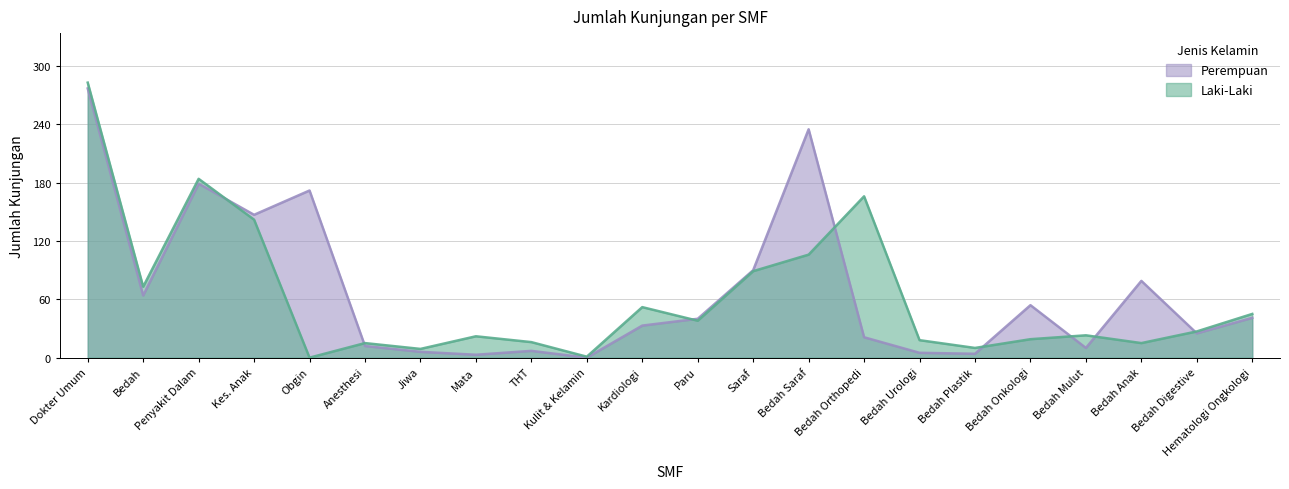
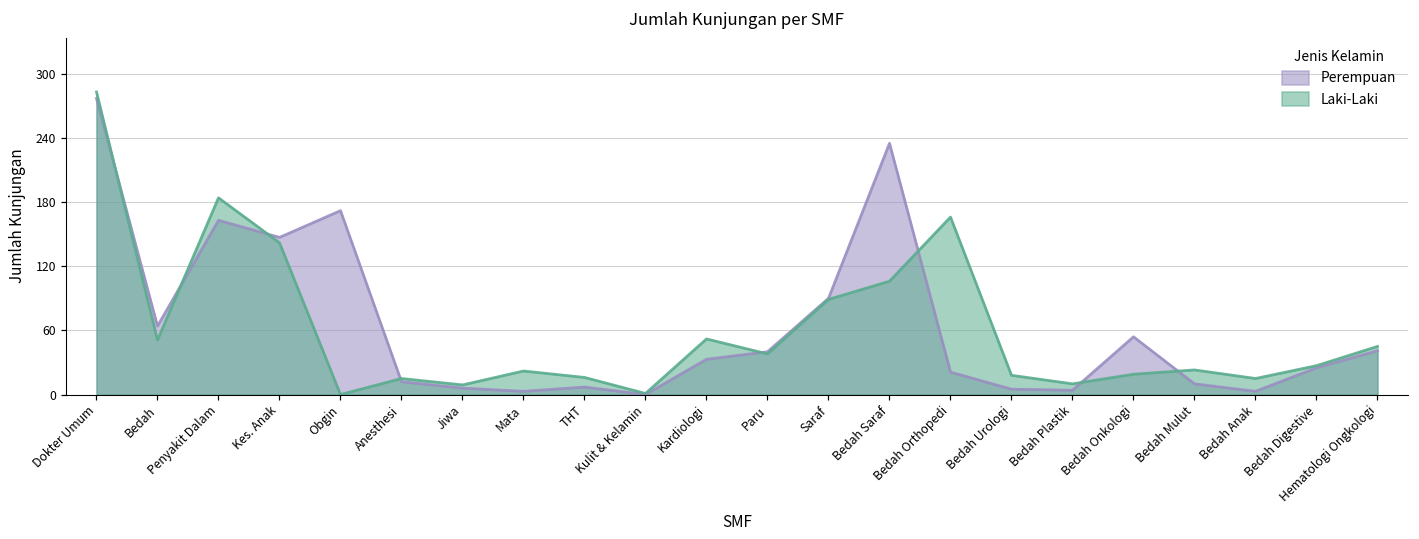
  {
    "Perempuan": {
      "Dokter Umum": 280,
      "Bedah": 60,
-     "Penyakit Dalam": 180,
+     "Penyakit Dalam": 160,
      "Kes. Anak": 150,
      "Obgin": 170,
      "Anesthesi": 10,
      "Jiwa": 10,
      "Mata": 0,
      "THT": 10,
      "Kardiologi": 30,
      "Bedah Saraf": 240,
      "Bedah Orthopedi": 20,
      "Bedah Urologi": 10,
      "Bedah Plastik": 0,
      "Bedah Onkologi": 50,
      "Bedah Mulut": 10,
-     "Bedah Anak": 80,
+     "Bedah Anak": 0,
      "Hematologi Ongkologi": 40
    },
    "Laki-Laki": {
      "Dokter Umum": 280,
-     "Bedah": 70,
+     "Bedah": 50,
      "Penyakit Dalam": 180,
      "Kes. Anak": 140,
      "Obgin": 0,
      "Anesthesi": 20,
      "Jiwa": 10,
      "Mata": 20,
      "THT": 20,
      "Kardiologi": 50,
      "Bedah Saraf": 110,
      "Bedah Orthopedi": 170,
      "Bedah Urologi": 20,
      "Bedah Plastik": 10,
      "Bedah Onkologi": 20,
      "Bedah Mulut": 20,
      "Bedah Anak": 20,
      "Hematologi Ongkologi": 50
    }
  }
